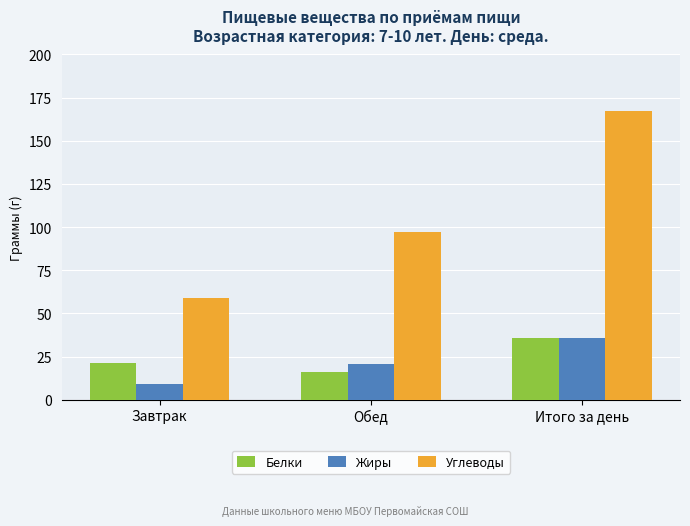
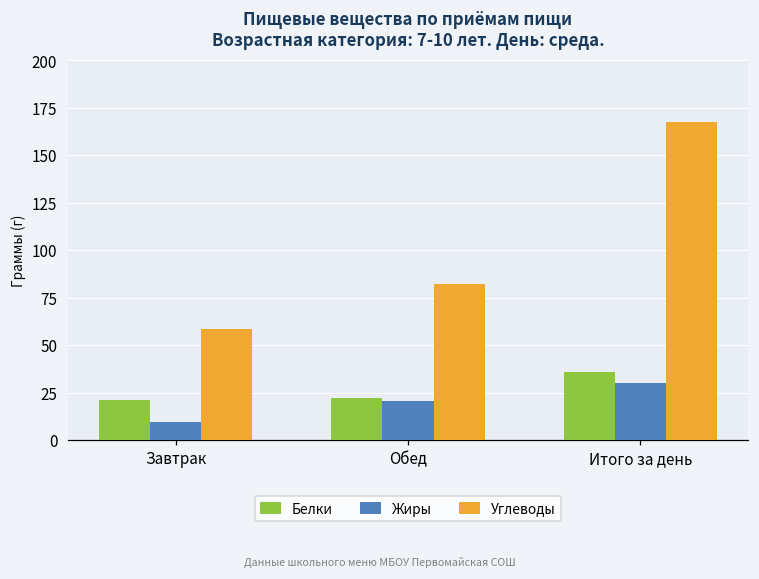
  {
    "Белки": {
      "Завтрак": 21,
-     "Обед": 16,
+     "Обед": 22,
      "Итого за день": 36
    },
    "Жиры": {
      "Завтрак": 9,
      "Обед": 21,
-     "Итого за день": 36
+     "Итого за день": 30
    },
    "Углеводы": {
      "Завтрак": 59,
-     "Обед": 97,
+     "Обед": 82,
      "Итого за день": 167
    }
  }
